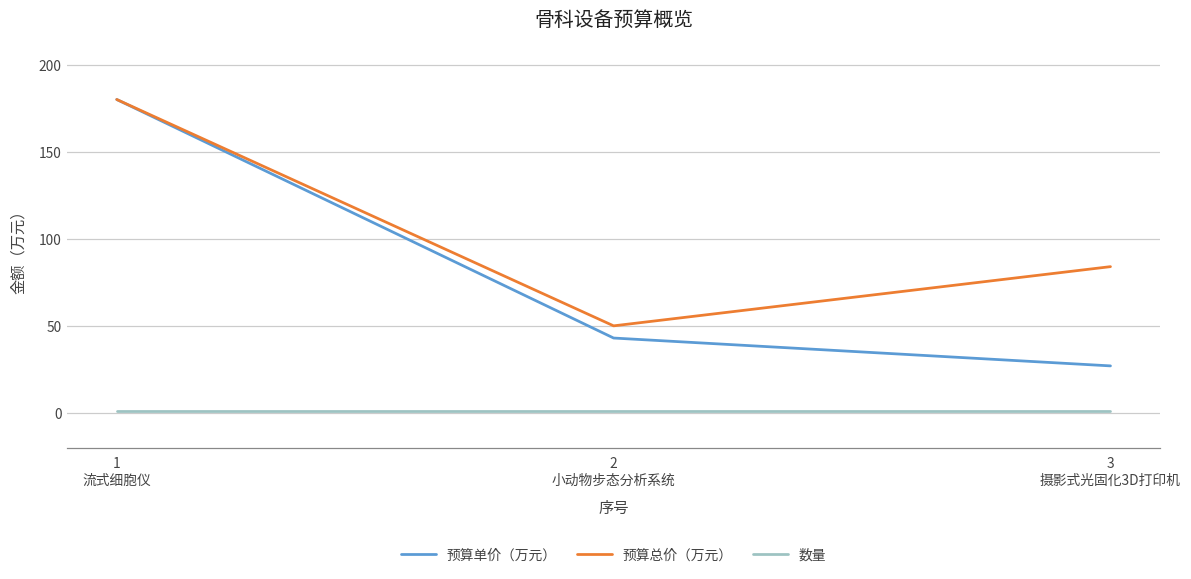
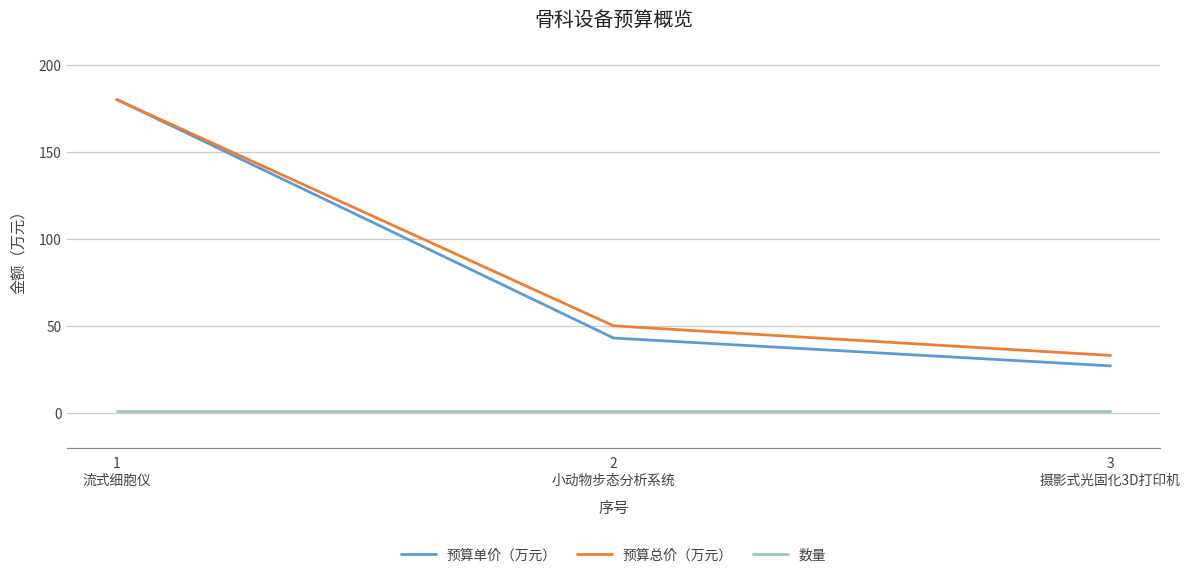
  {
    "预算单价（万元）": {
      "2 小动物步态分析系统": 43,
      "3 摄影式光固化3D打印机": 27
    },
    "预算总价（万元）": {
      "2 小动物步态分析系统": 50,
-     "3 摄影式光固化3D打印机": 84
+     "3 摄影式光固化3D打印机": 33
    },
    "数量": {
      "1 流式细胞仪": 1,
      "2 小动物步态分析系统": 1,
      "3 摄影式光固化3D打印机": 1
    }
  }
